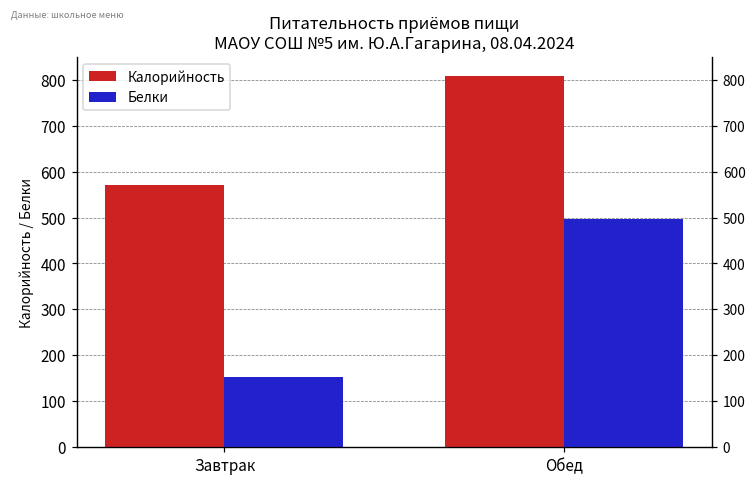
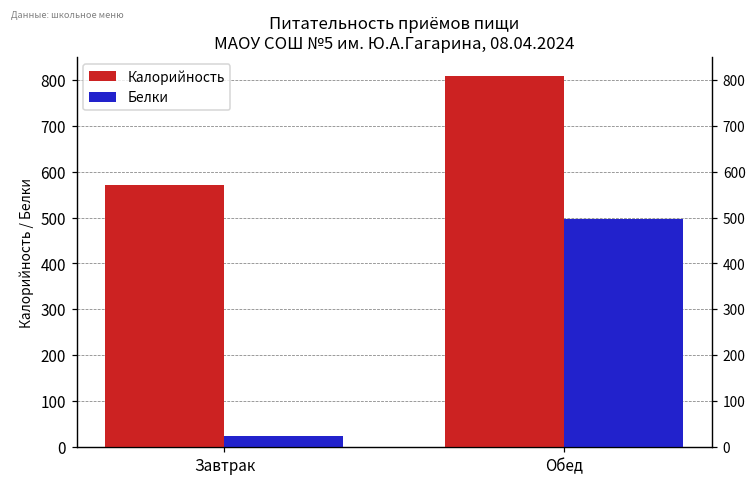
  {
    "Калорийность": {
      "Завтрак": 570,
      "Обед": 810
    },
    "Белки": {
-     "Завтрак": 150,
+     "Завтрак": 20,
      "Обед": 500
    }
  }
